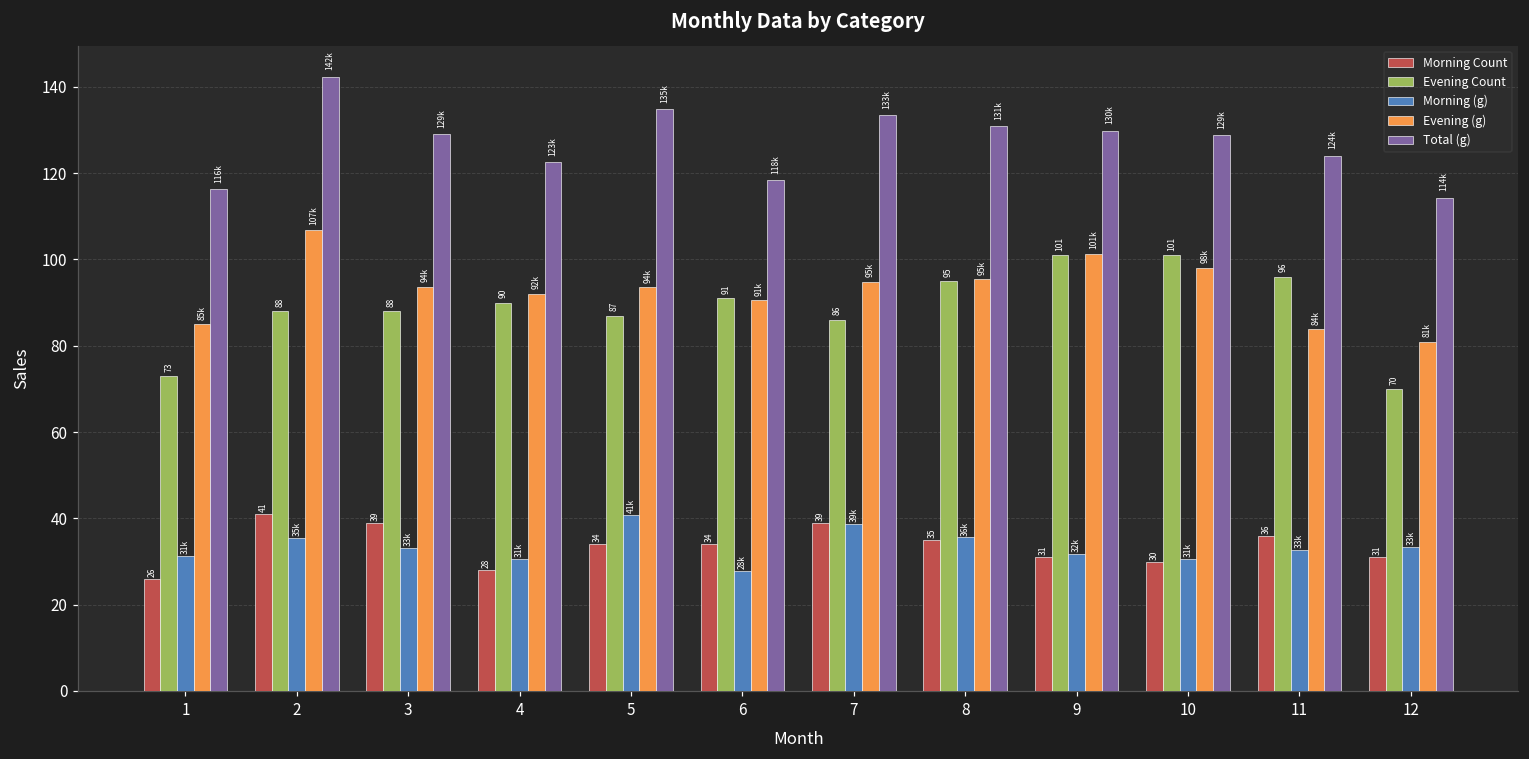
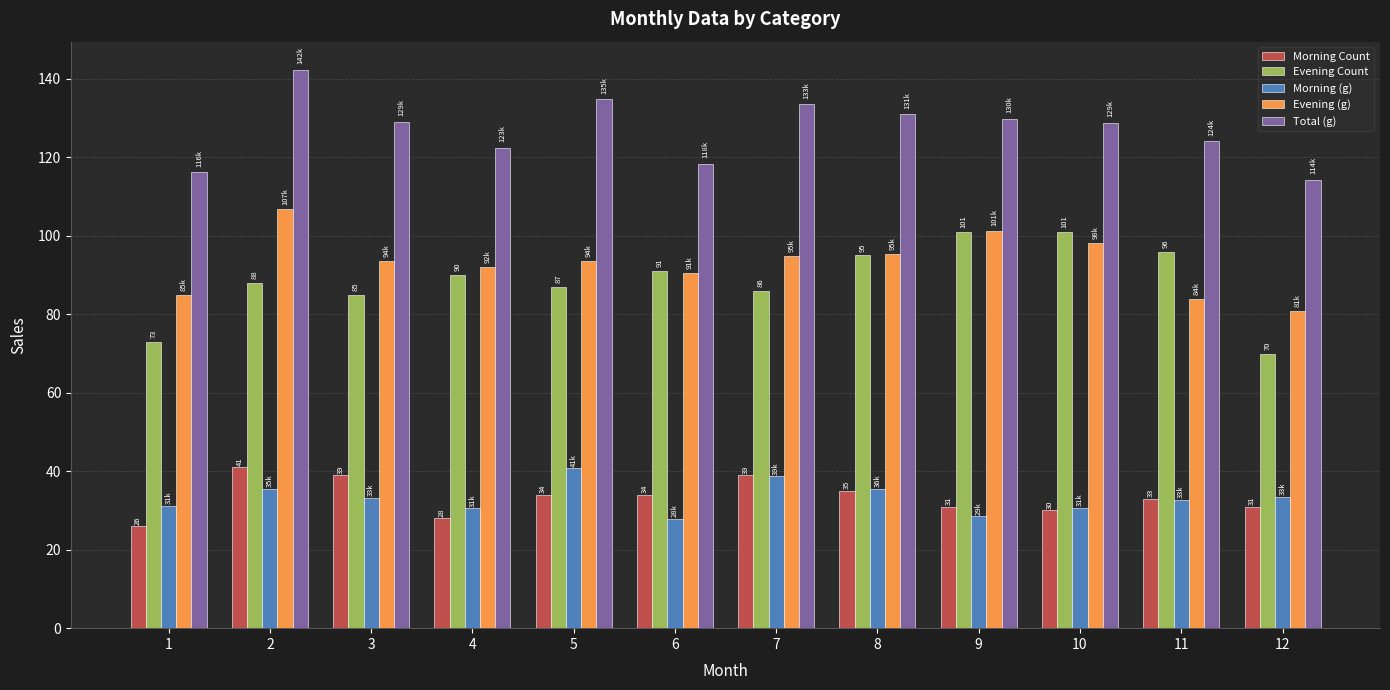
  {
    "Morning Count": {
      "1": "26",
      "2": "41",
      "3": "39",
      "4": "28",
      "5": "34",
      "6": "34",
      "7": "39",
      "8": "35",
      "9": "31",
      "10": "30",
-     "11": "36",
+     "11": "33",
      "12": "31"
    },
    "Evening Count": {
      "1": "73",
      "2": "88",
-     "3": "88",
+     "3": "85",
      "4": "90",
      "5": "87",
      "6": "91",
      "7": "86",
      "8": "95",
      "9": "101",
      "10": "101",
      "11": "96",
      "12": "70"
    },
    "Morning (g)": {
      "1": "31k",
      "2": "35k",
      "3": "33k",
      "4": "31k",
      "5": "41k",
      "6": "28k",
      "7": "39k",
      "8": "36k",
-     "9": "32k",
+     "9": "29k",
      "10": "31k",
      "11": "33k",
      "12": "33k"
    },
    "Evening (g)": {
      "1": "85k",
      "2": "107k",
      "3": "94k",
      "4": "92k",
      "5": "94k",
      "6": "91k",
      "7": "95k",
      "8": "95k",
      "9": "101k",
      "10": "98k",
      "11": "84k",
      "12": "81k"
    },
    "Total (g)": {
      "1": "116k",
      "2": "142k",
      "3": "129k",
      "4": "123k",
      "5": "135k",
      "6": "118k",
      "7": "133k",
      "8": "131k",
      "9": "130k",
      "10": "129k",
      "11": "124k",
      "12": "114k"
    }
  }
